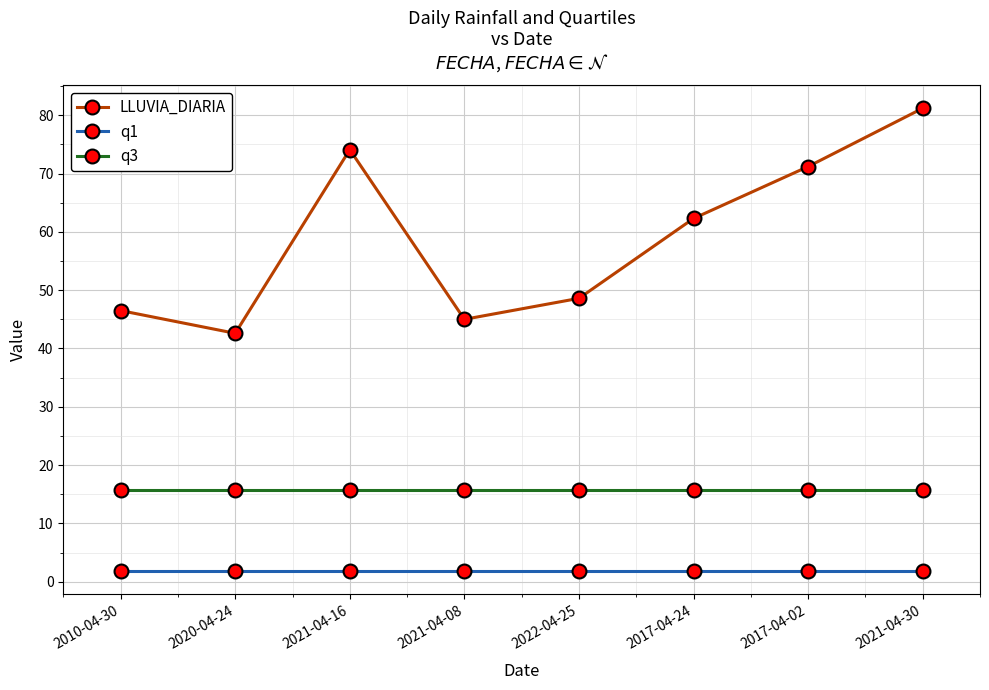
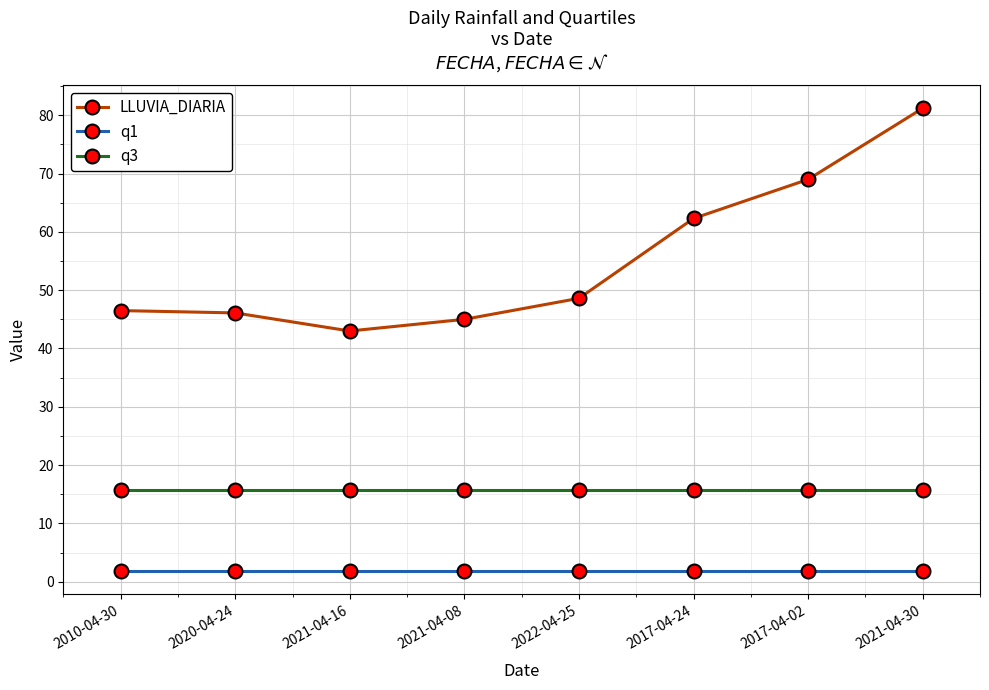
  {
    "LLUVIA_DIARIA": {
      "2010-04-30": 47,
-     "2020-04-24": 43,
-     "2021-04-16": 74,
+     "2020-04-24": 46,
+     "2021-04-16": 43,
      "2021-04-08": 45,
      "2022-04-25": 49,
      "2017-04-24": 62,
-     "2017-04-02": 71,
+     "2017-04-02": 69,
      "2021-04-30": 81
    },
    "q1": {
      "2010-04-30": 2,
      "2020-04-24": 2,
      "2021-04-16": 2,
      "2021-04-08": 2,
      "2022-04-25": 2,
      "2017-04-24": 2,
      "2017-04-02": 2,
      "2021-04-30": 2
    },
    "q3": {
      "2010-04-30": 16,
      "2020-04-24": 16,
      "2021-04-16": 16,
      "2021-04-08": 16,
      "2022-04-25": 16,
      "2017-04-24": 16,
      "2017-04-02": 16,
      "2021-04-30": 16
    }
  }
